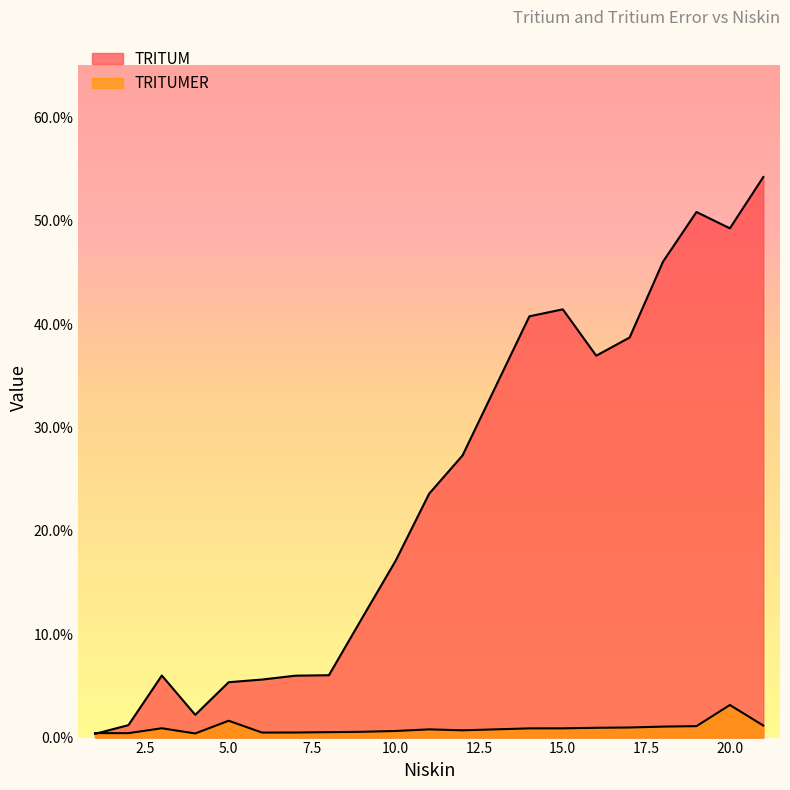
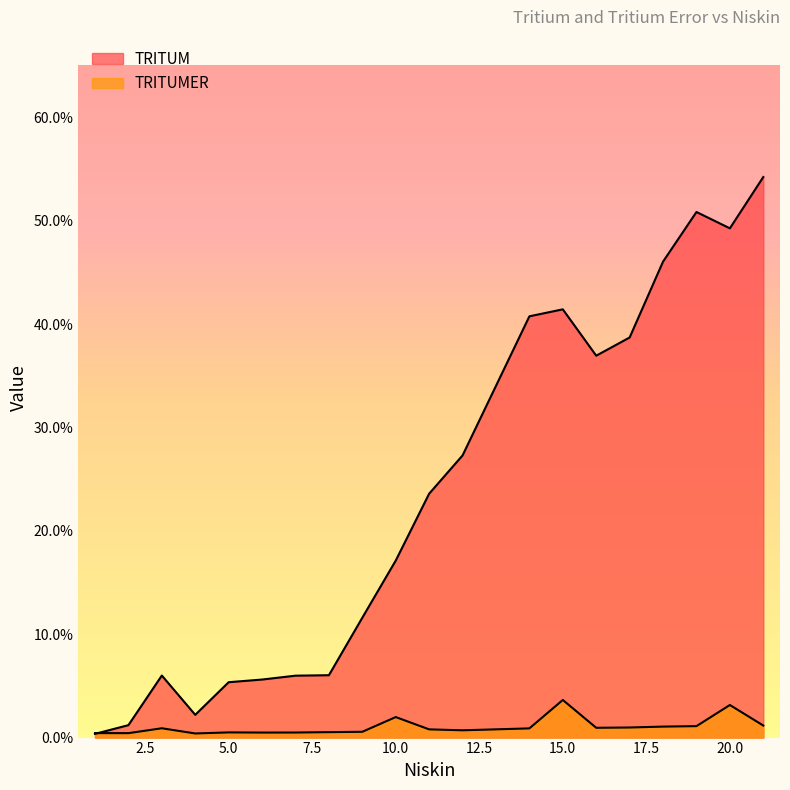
  {
    "TRITUM": {
      "5.0": "5.4%",
      "10.0": "17.1%",
      "15.0": "41.4%",
      "20.0": "49.3%"
    },
    "TRITUMER": {
-     "5.0": "1.6%",
-     "10.0": "0.6%",
-     "15.0": "0.9%",
+     "5.0": "0.5%",
+     "10.0": "2.0%",
+     "15.0": "3.6%",
      "20.0": "3.2%"
    }
  }
